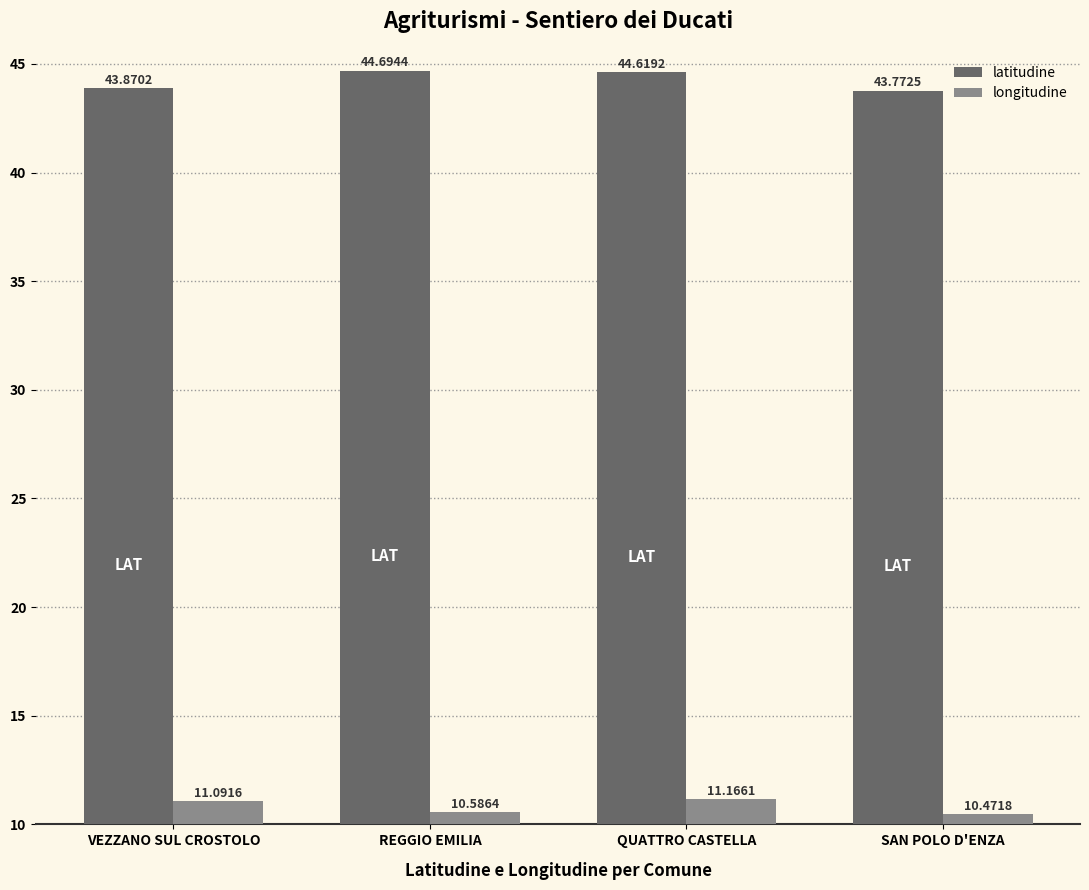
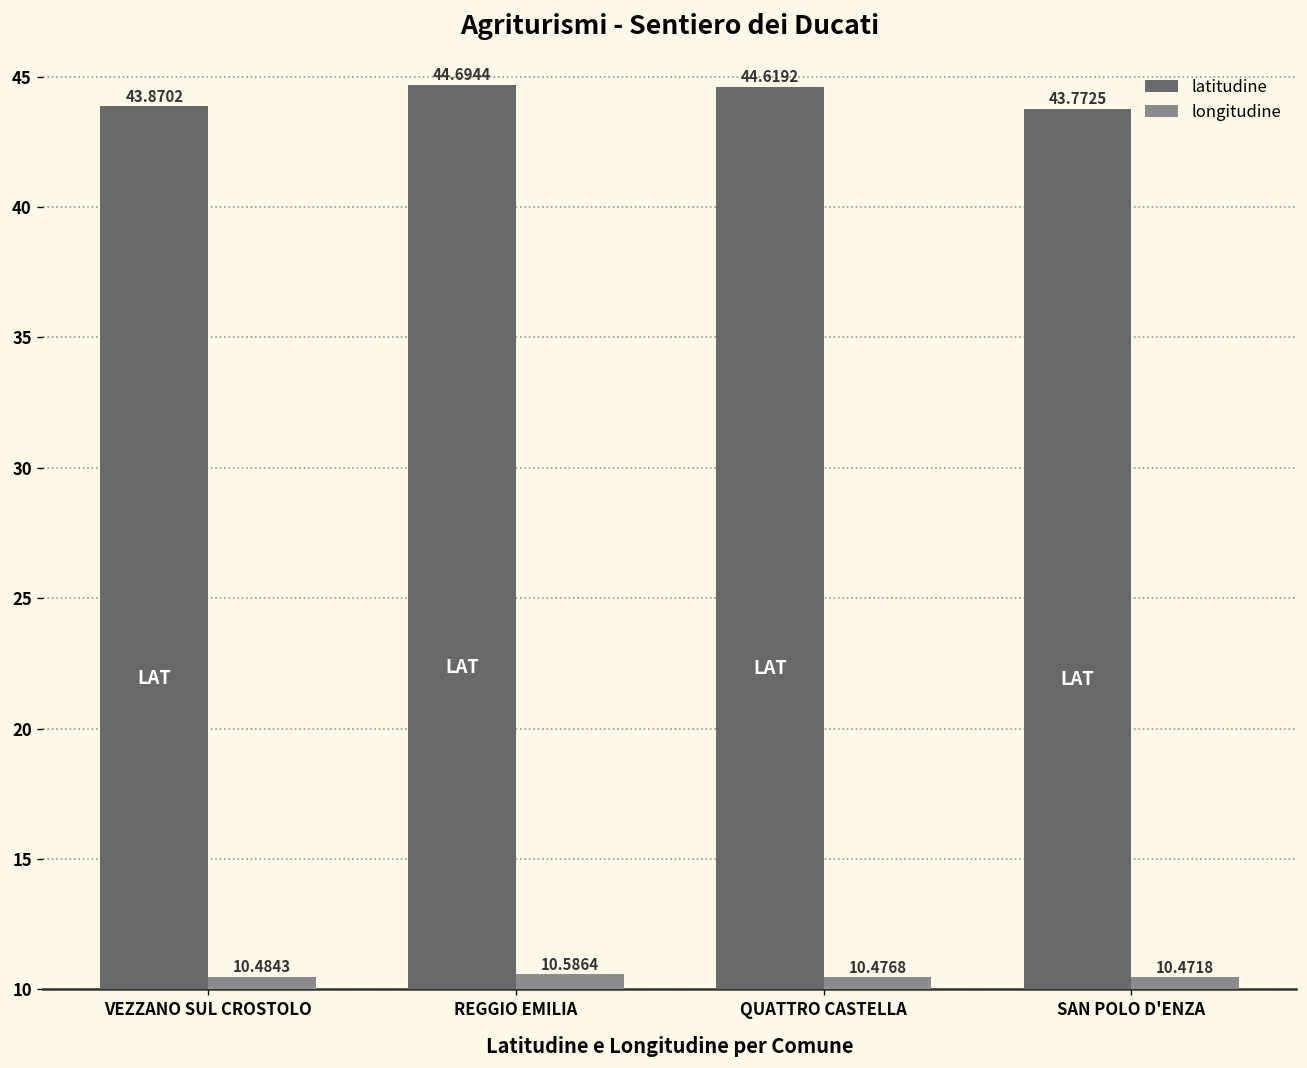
  {
    "latitudine": {
      "VEZZANO SUL CROSTOLO": 43.8702,
      "REGGIO EMILIA": 44.6944,
      "QUATTRO CASTELLA": 44.6192,
      "SAN POLO D'ENZA": 43.7725
    },
    "longitudine": {
-     "VEZZANO SUL CROSTOLO": 11.0916,
+     "VEZZANO SUL CROSTOLO": 10.4843,
      "REGGIO EMILIA": 10.5864,
-     "QUATTRO CASTELLA": 11.1661,
+     "QUATTRO CASTELLA": 10.4768,
      "SAN POLO D'ENZA": 10.4718
    }
  }
